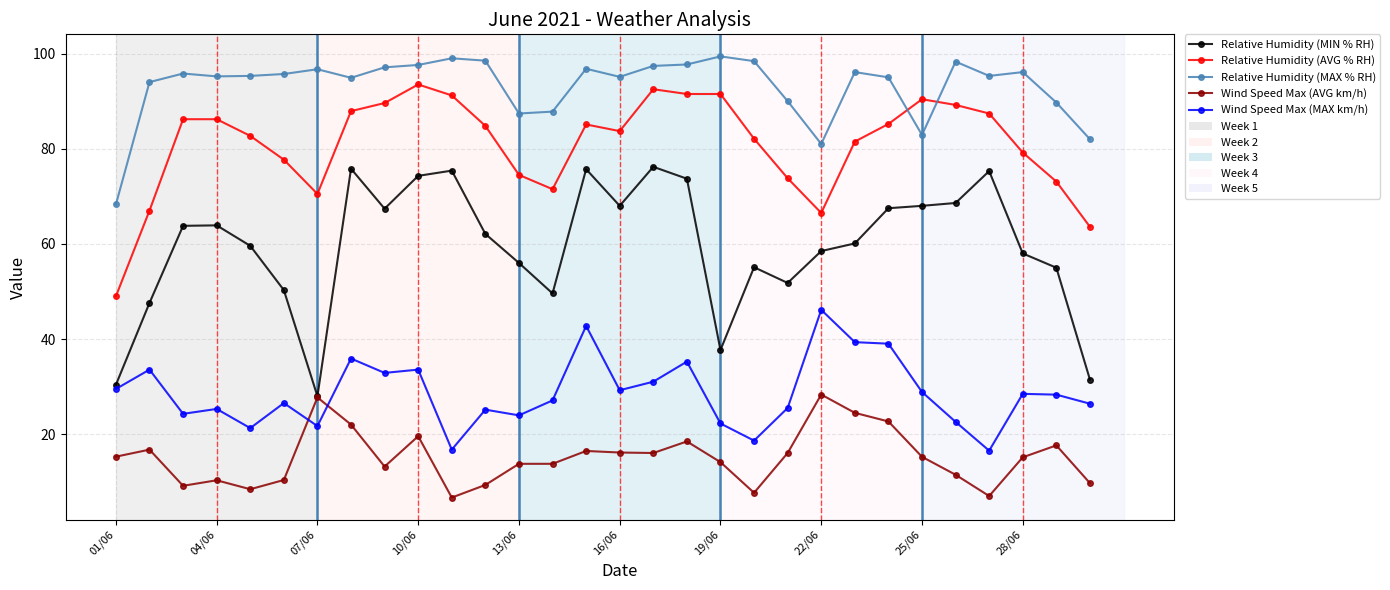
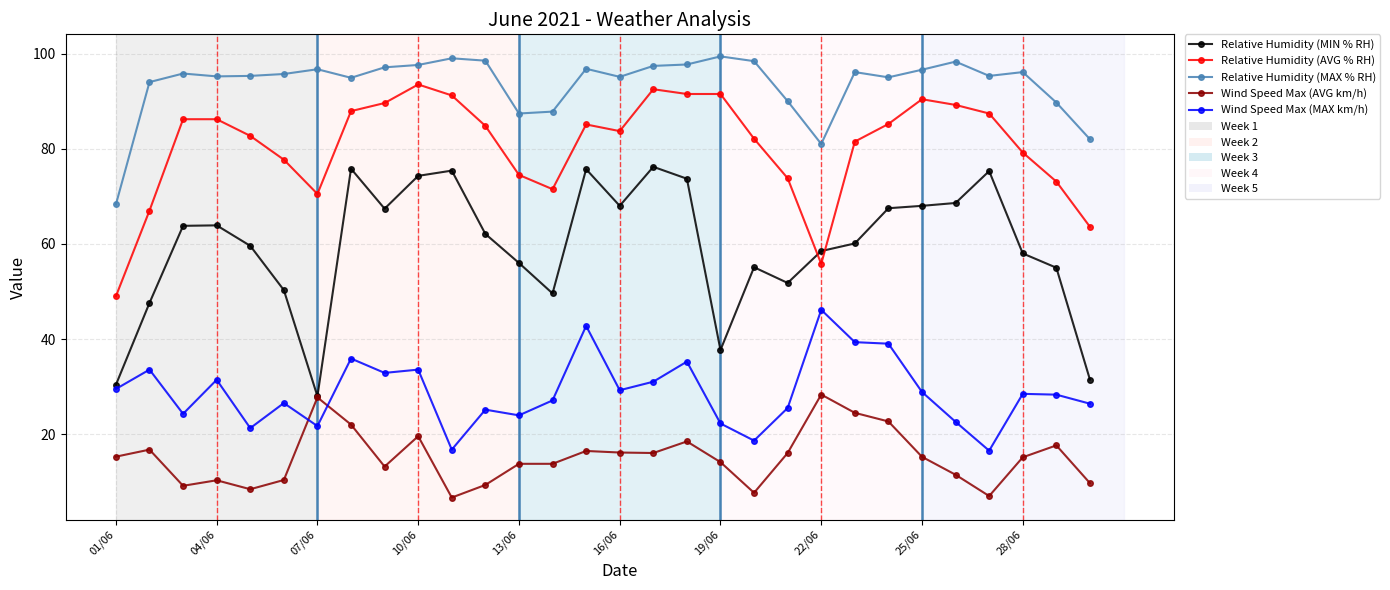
  {
    "Relative Humidity (MIN % RH)": {
      "01/06": 30,
      "04/06": 64,
      "10/06": 74,
      "13/06": 56,
      "16/06": 68,
      "19/06": 38,
      "22/06": 59,
      "25/06": 68,
      "28/06": 58
    },
    "Relative Humidity (AVG % RH)": {
      "01/06": 49,
      "04/06": 86,
      "07/06": 71,
      "10/06": 94,
      "13/06": 75,
      "16/06": 84,
      "19/06": 92,
-     "22/06": 67,
+     "22/06": 56,
      "25/06": 90,
      "28/06": 79
    },
    "Relative Humidity (MAX % RH)": {
      "01/06": 68,
      "04/06": 95,
      "07/06": 97,
      "10/06": 98,
      "13/06": 87,
      "16/06": 95,
      "19/06": 99,
      "22/06": 81,
-     "25/06": 83,
+     "25/06": 97,
      "28/06": 96
    },
    "Wind Speed Max (AVG km/h)": {
      "01/06": 15,
      "04/06": 10,
      "10/06": 20,
      "13/06": 14,
      "16/06": 16,
      "19/06": 14,
      "22/06": 28,
      "25/06": 15,
      "28/06": 15
    },
    "Wind Speed Max (MAX km/h)": {
      "01/06": 30,
-     "04/06": 25,
+     "04/06": 31,
      "07/06": 22,
      "10/06": 34,
      "13/06": 24,
      "16/06": 29,
      "19/06": 22,
      "22/06": 46,
      "25/06": 29,
      "28/06": 29
    }
  }
